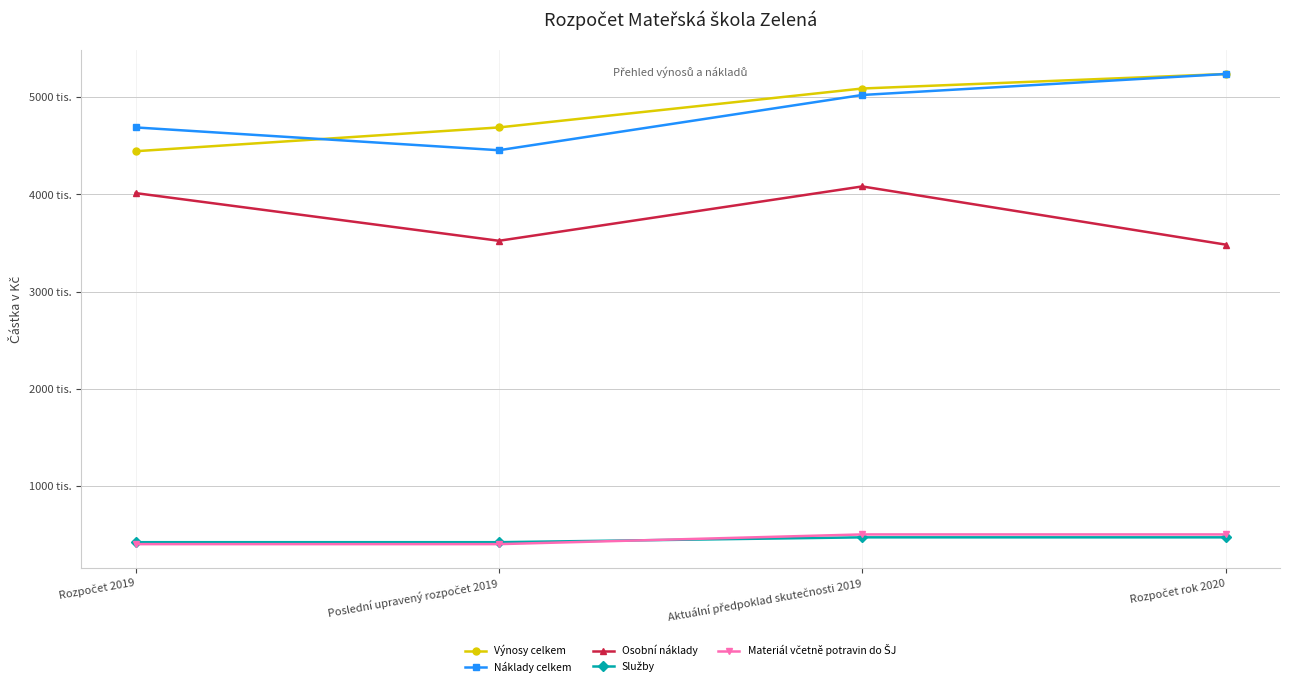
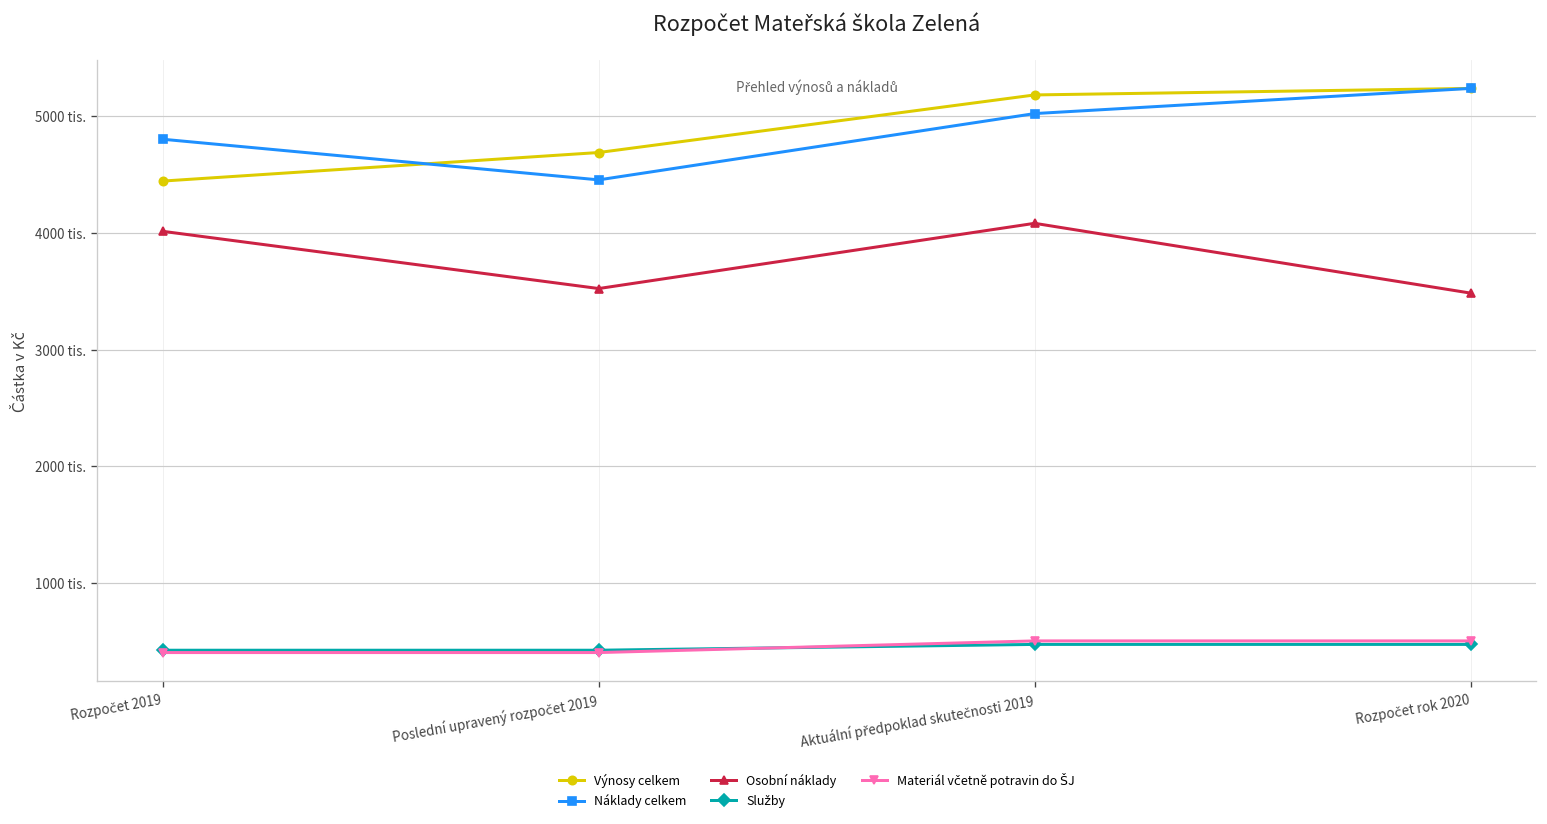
  {
    "Výnosy celkem": {
      "Rozpočet 2019": "4400 tis.",
      "Poslední upravený rozpočet 2019": "4700 tis.",
-     "Aktuální předpoklad skutečnosti 2019": "5100 tis."
+     "Aktuální předpoklad skutečnosti 2019": "5200 tis."
    },
    "Náklady celkem": {
-     "Rozpočet 2019": "4700 tis.",
+     "Rozpočet 2019": "4800 tis.",
      "Poslední upravený rozpočet 2019": "4500 tis.",
      "Aktuální předpoklad skutečnosti 2019": "5000 tis."
    },
    "Osobní náklady": {
      "Rozpočet 2019": "4000 tis.",
      "Poslední upravený rozpočet 2019": "3500 tis.",
      "Aktuální předpoklad skutečnosti 2019": "4100 tis.",
      "Rozpočet rok 2020": "3500 tis."
    },
    "Služby": {
      "Aktuální předpoklad skutečnosti 2019": "500 tis.",
      "Rozpočet rok 2020": "500 tis."
    },
    "Materiál včetně potravin do ŠJ": {
      "Aktuální předpoklad skutečnosti 2019": "500 tis.",
      "Rozpočet rok 2020": "500 tis."
    }
  }
